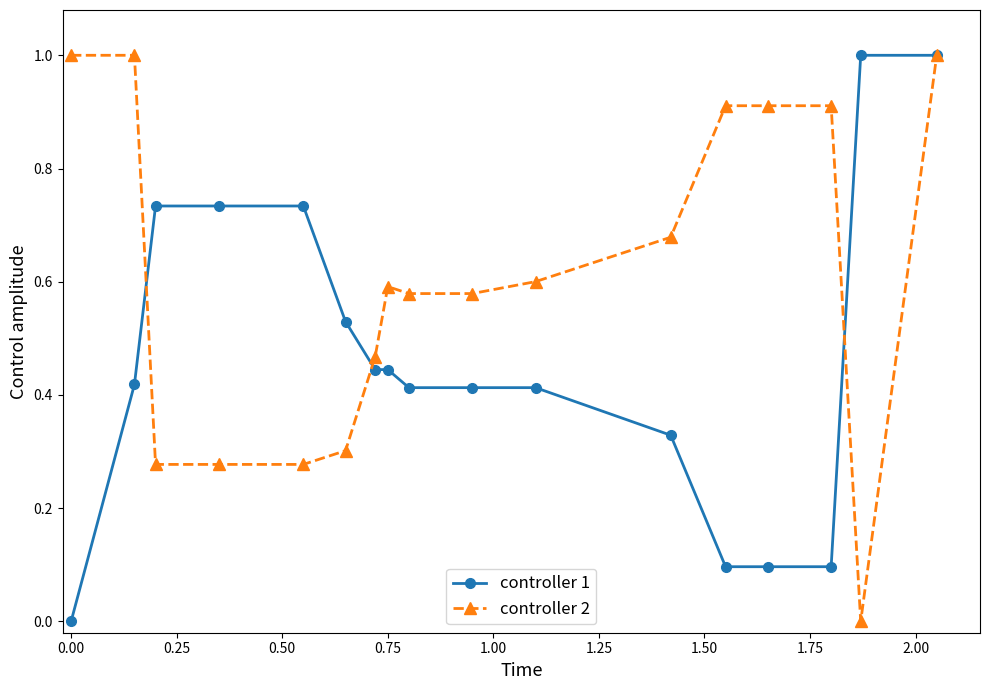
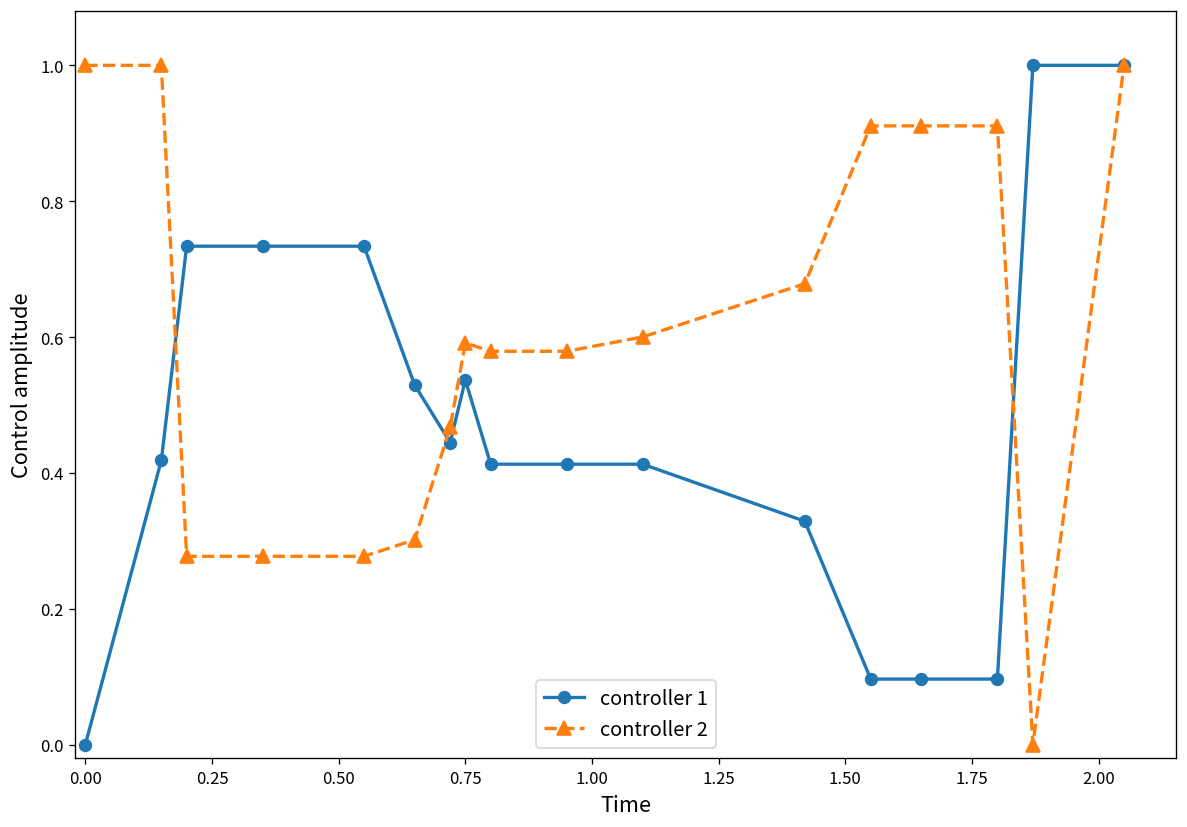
  {
    "controller 1": {
      "0.00": 0.00,
-     "0.75": 0.44
+     "0.75": 0.54
    },
    "controller 2": {
      "0.00": 1.00,
      "0.75": 0.59
    }
  }
